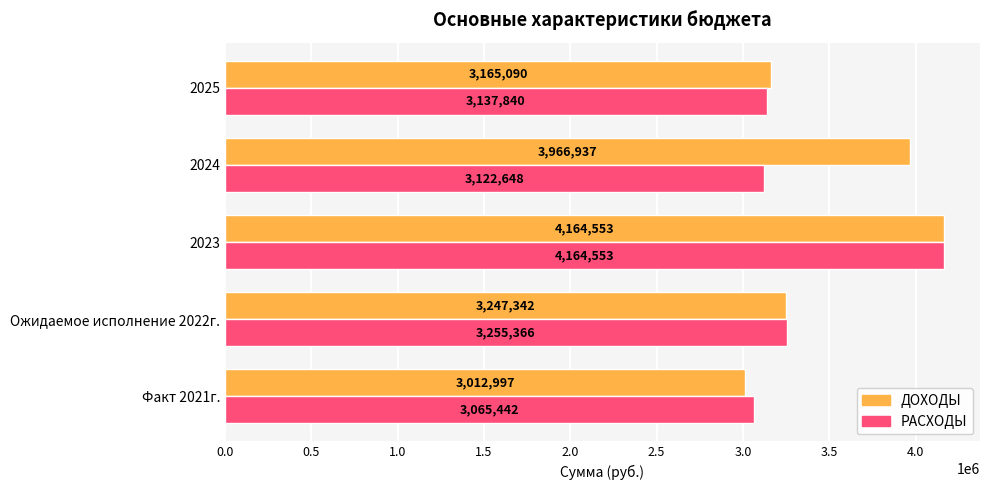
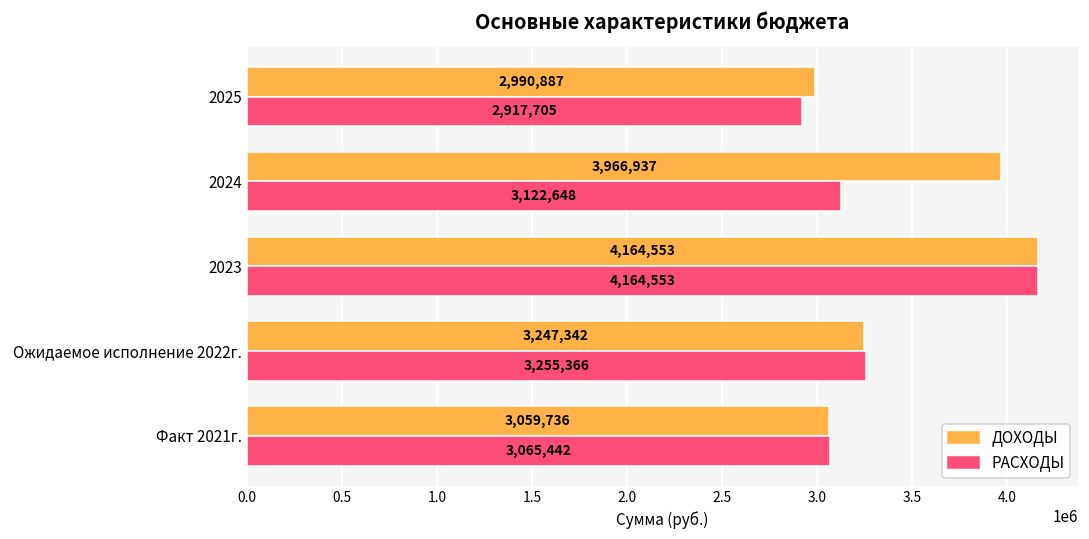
  {
    "ДОХОДЫ": {
-     "2025": "3,165,090",
+     "2025": "2,990,887",
      "2024": "3,966,937",
      "2023": "4,164,553",
      "Ожидаемое исполнение 2022г.": "3,247,342",
-     "Факт 2021г.": "3,012,997"
+     "Факт 2021г.": "3,059,736"
    },
    "РАСХОДЫ": {
-     "2025": "3,137,840",
+     "2025": "2,917,705",
      "2024": "3,122,648",
      "2023": "4,164,553",
      "Ожидаемое исполнение 2022г.": "3,255,366",
      "Факт 2021г.": "3,065,442"
    }
  }
